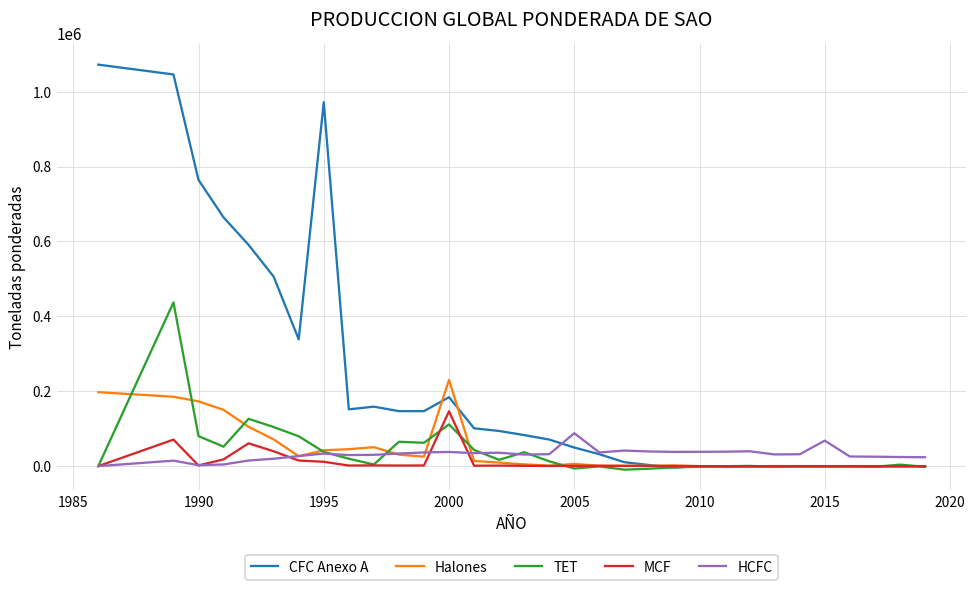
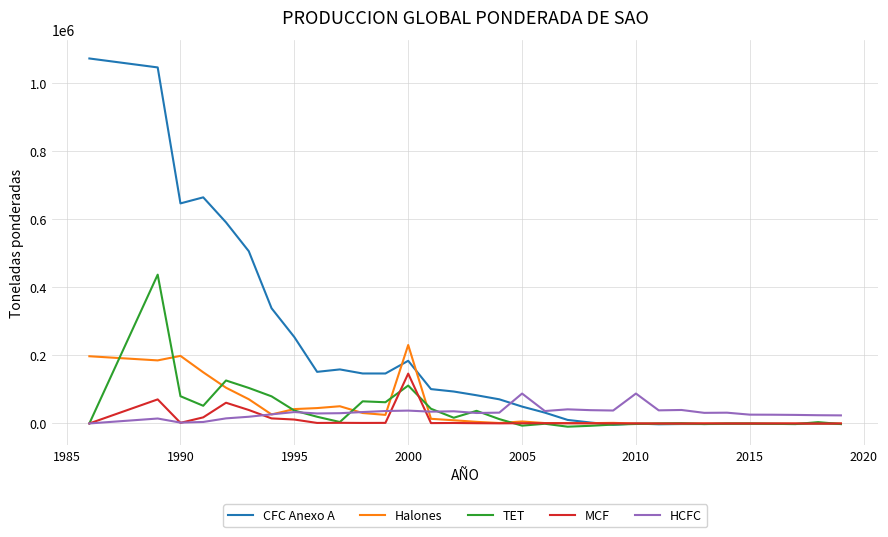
  {
    "CFC Anexo A": {
-     "1990": 760000,
-     "1995": 970000,
+     "1990": 650000,
+     "1995": 250000,
      "2000": 180000,
      "2005": 50000
    },
    "Halones": {
-     "1990": 170000,
+     "1990": 200000,
      "2000": 230000
    },
    "TET": {
      "1990": 80000,
      "2000": 110000
    },
    "MCF": {
      "1995": 10000,
      "2000": 150000
    },
    "HCFC": {
      "2000": 40000,
      "2005": 90000,
-     "2010": 40000,
-     "2015": 70000
+     "2010": 90000,
+     "2015": 30000
    }
  }
